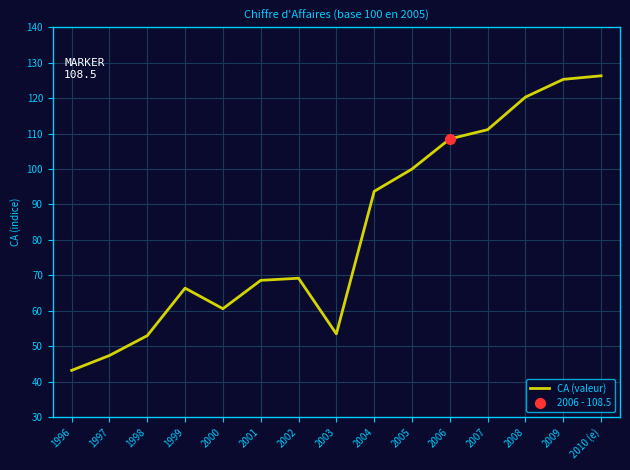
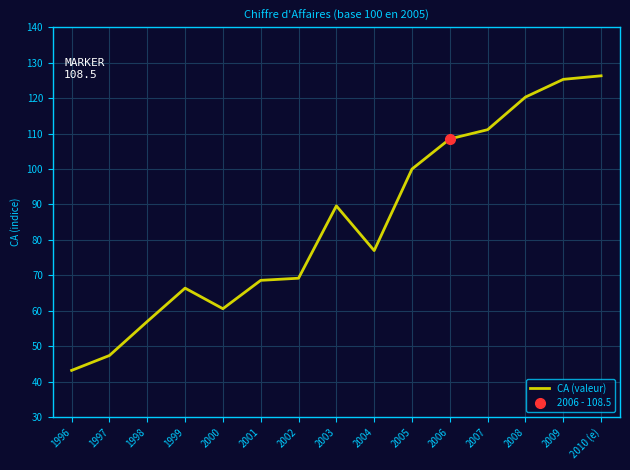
  {
    "CA (valeur)": {
      "1996": 43,
      "1997": 47,
-     "1998": 53,
+     "1998": 57,
      "1999": 66,
      "2000": 61,
      "2001": 69,
      "2002": 69,
-     "2003": 54,
-     "2004": 94,
+     "2003": 90,
+     "2004": 77,
      "2005": 100,
      "2007": 111,
      "2008": 120,
      "2009": 125,
      "2010 (e)": 126
    }
  }
